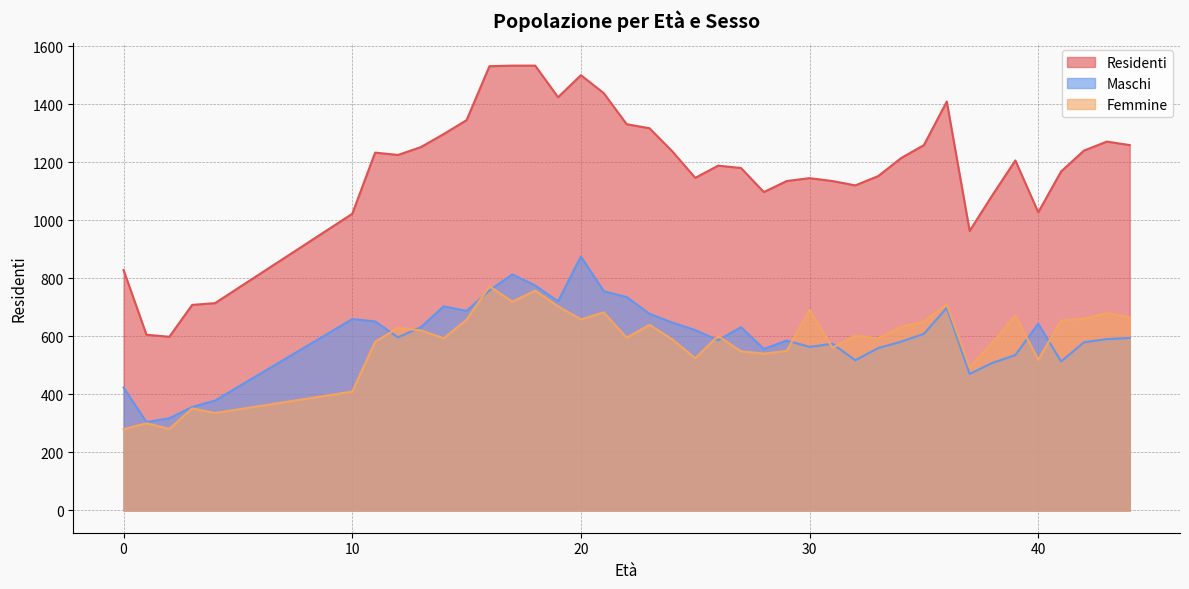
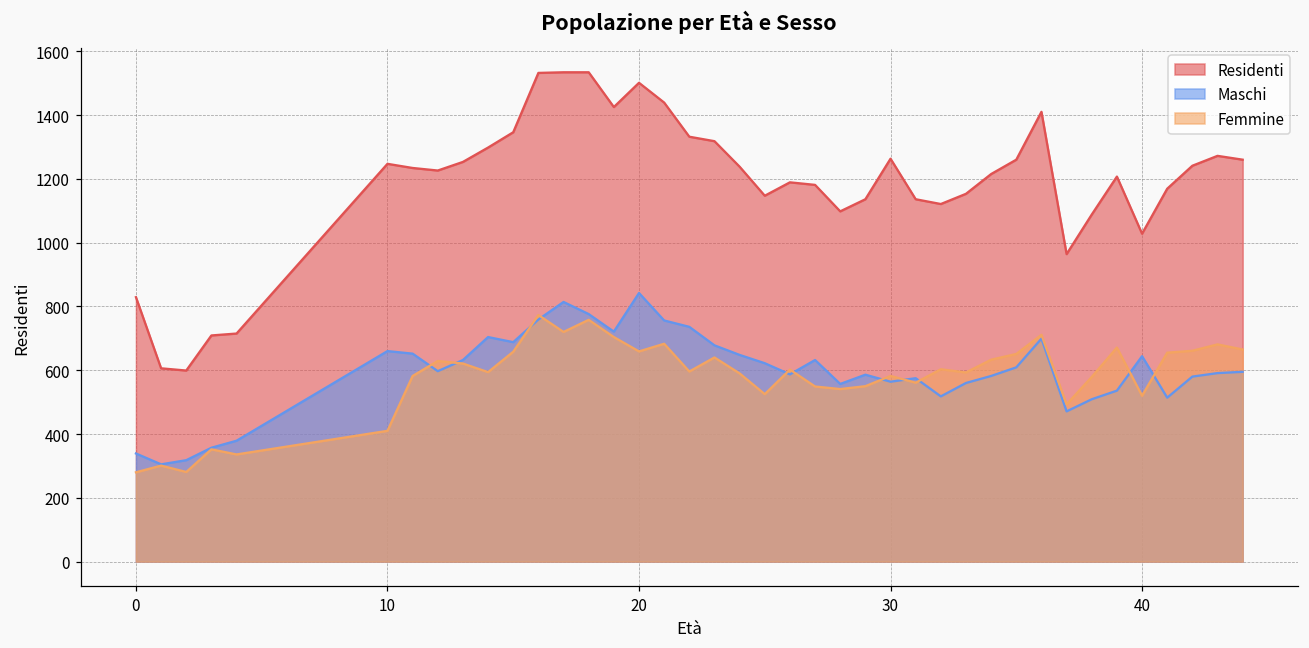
  {
    "Residenti": {
      "0": 830,
-     "10": 1020,
+     "10": 1250,
      "20": 1500,
-     "30": 1150,
+     "30": 1260,
      "40": 1030
    },
    "Maschi": {
-     "0": 420,
+     "0": 340,
      "10": 660,
-     "20": 880,
+     "20": 840,
      "30": 560,
      "40": 640
    },
    "Femmine": {
      "0": 280,
      "10": 410,
      "20": 660,
-     "30": 690,
+     "30": 580,
      "40": 520
    }
  }
